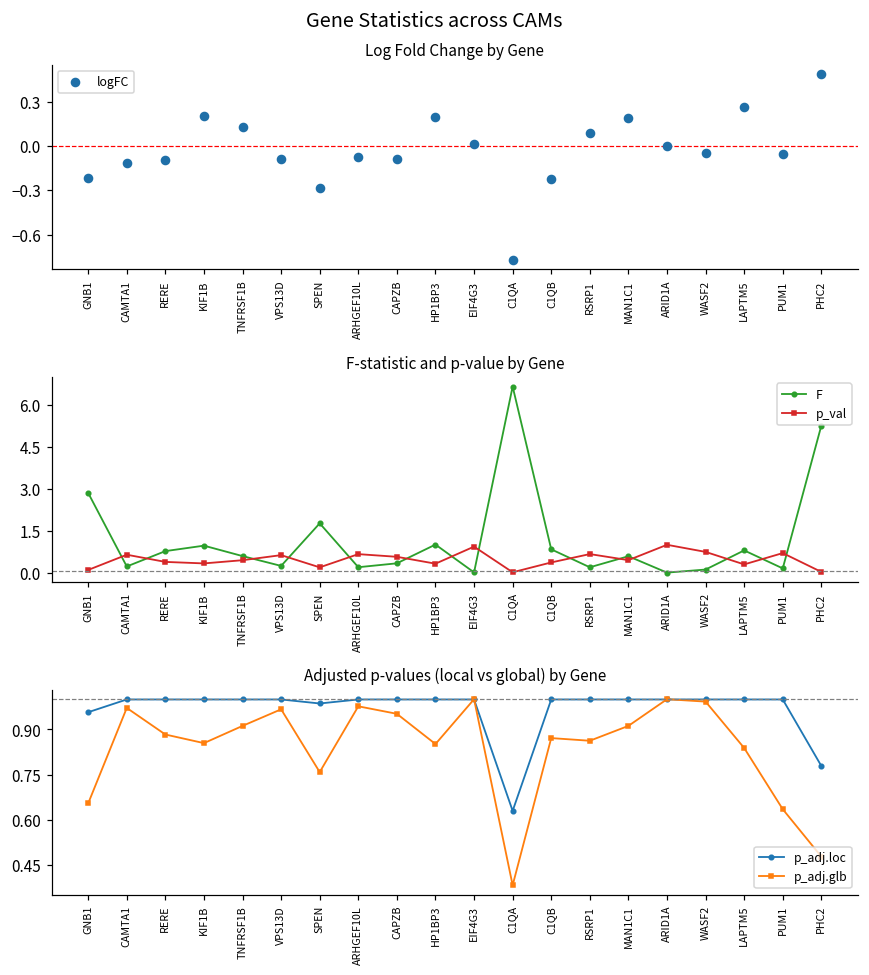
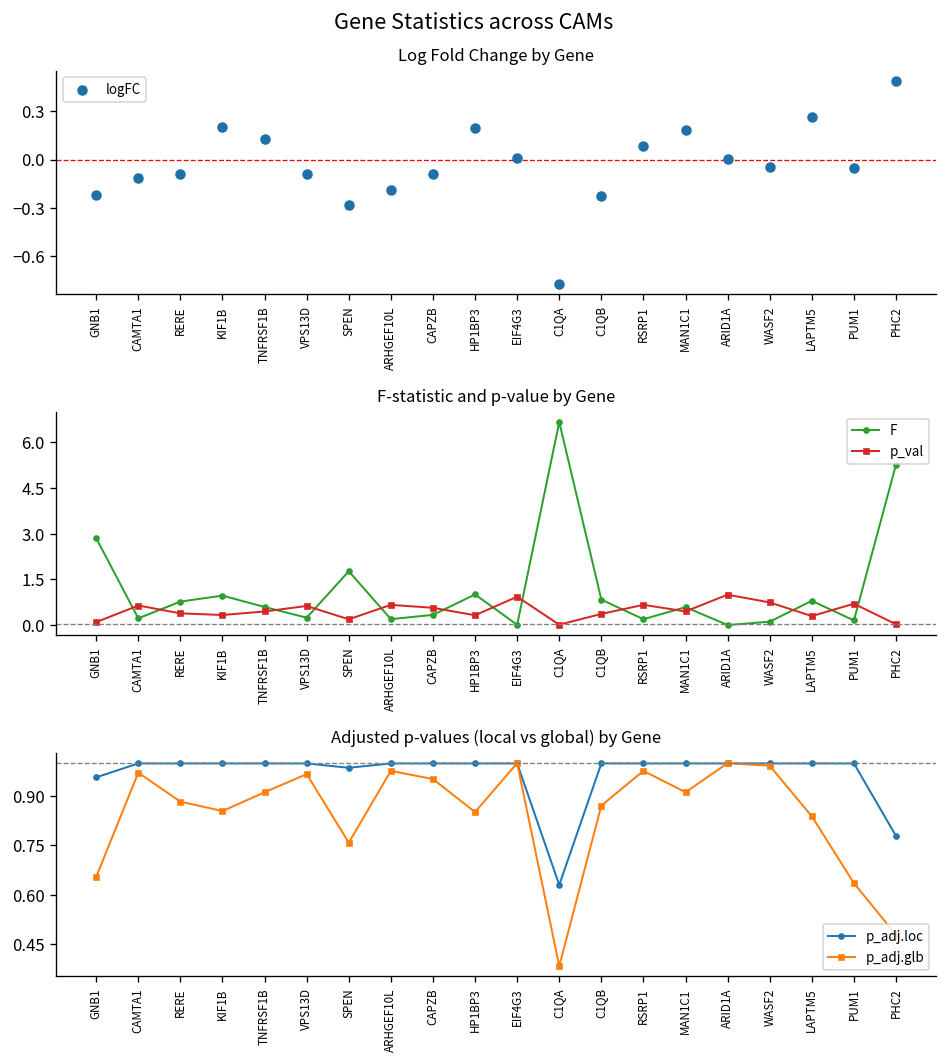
  {
    "Log Fold Change by Gene": {
-     "ARHGEF10L": -0.08
+     "ARHGEF10L": -0.19
    },
    "F-statistic and p-value by Gene": {
      "F": {
        "GNB1": 2.9,
        "CAMTA1": 0.2,
        "RERE": 0.8,
        "KIF1B": 1.0,
        "TNFRSF1B": 0.6,
        "VPS13D": 0.2,
        "SPEN": 1.8,
        "ARHGEF10L": 0.2,
        "CAPZB": 0.3,
        "HP1BP3": 1.0,
        "EIF4G3": 0.0,
        "C1QA": 6.7,
        "C1QB": 0.8,
        "RSRP1": 0.2,
        "MAN1C1": 0.6,
        "ARID1A": 0.0,
        "WASF2": 0.1,
        "LAPTM5": 0.8,
        "PUM1": 0.2,
        "PHC2": 5.3
      },
      "p_val": {
        "GNB1": 0.1,
        "CAMTA1": 0.6,
        "RERE": 0.4,
        "KIF1B": 0.3,
        "TNFRSF1B": 0.4,
        "VPS13D": 0.6,
        "SPEN": 0.2,
        "ARHGEF10L": 0.7,
        "CAPZB": 0.6,
        "HP1BP3": 0.3,
        "EIF4G3": 0.9,
        "C1QA": 0.0,
        "C1QB": 0.4,
        "RSRP1": 0.7,
        "MAN1C1": 0.4,
        "ARID1A": 1.0,
        "WASF2": 0.7,
        "LAPTM5": 0.3,
        "PUM1": 0.7,
        "PHC2": 0.0
      }
    },
    "Adjusted p-values (local vs global) by Gene": {
      "p_adj.loc": {
        "GNB1": 0.96,
        "CAMTA1": 1.00,
        "RERE": 1.00,
        "KIF1B": 1.00,
        "TNFRSF1B": 1.00,
        "VPS13D": 1.00,
        "SPEN": 0.99,
        "ARHGEF10L": 1.00,
        "CAPZB": 1.00,
        "HP1BP3": 1.00,
        "C1QA": 0.63,
        "C1QB": 1.00,
        "RSRP1": 1.00,
        "MAN1C1": 1.00,
        "LAPTM5": 1.00,
        "PUM1": 1.00,
        "PHC2": 0.78
      },
      "p_adj.glb": {
        "GNB1": 0.65,
        "CAMTA1": 0.97,
        "RERE": 0.88,
        "KIF1B": 0.85,
        "TNFRSF1B": 0.91,
        "VPS13D": 0.97,
        "SPEN": 0.76,
        "ARHGEF10L": 0.98,
        "CAPZB": 0.95,
        "HP1BP3": 0.85,
        "C1QA": 0.38,
        "C1QB": 0.87,
-       "RSRP1": 0.86,
+       "RSRP1": 0.98,
        "MAN1C1": 0.91,
        "LAPTM5": 0.84,
        "PUM1": 0.64
      }
    }
  }
